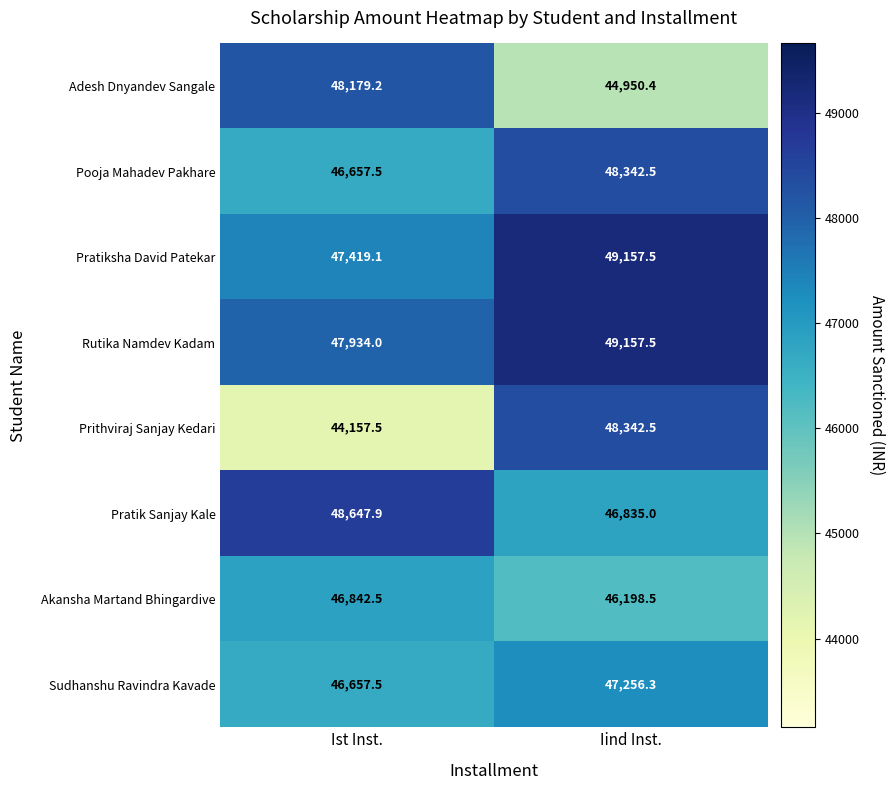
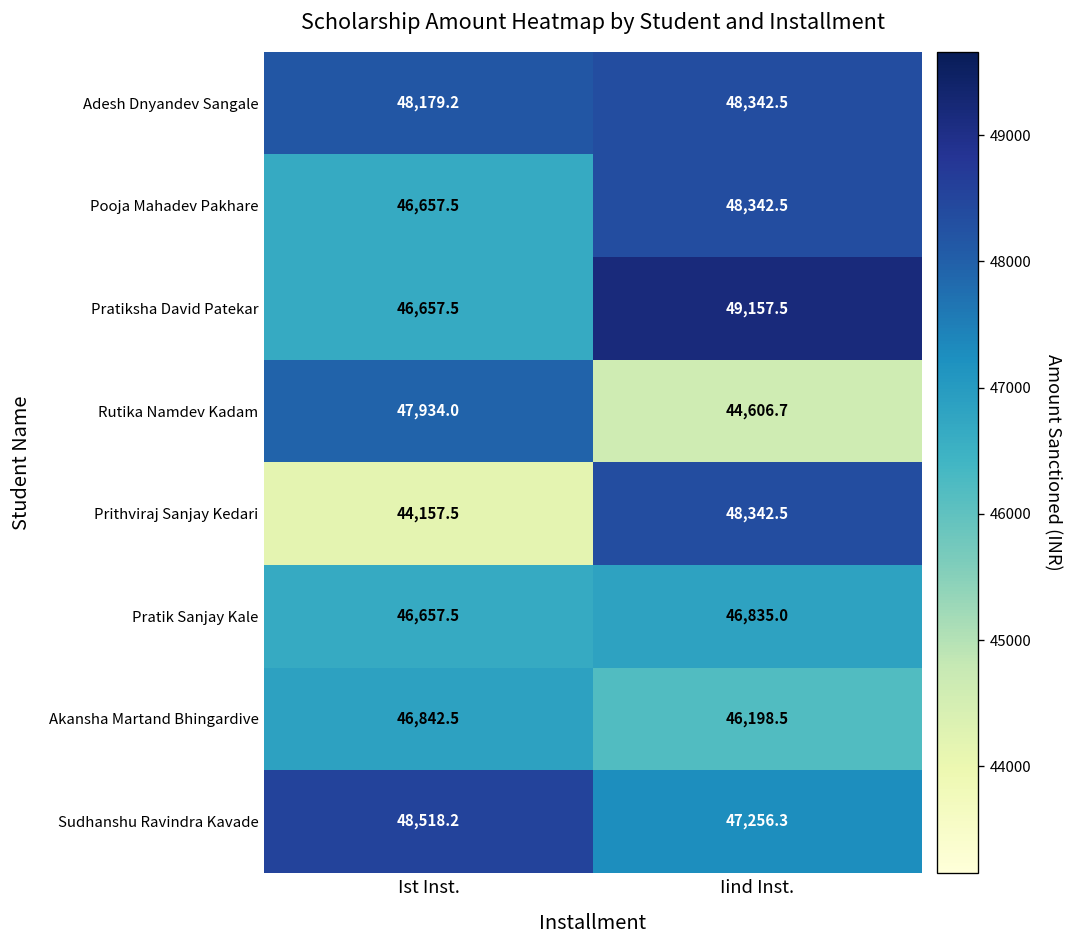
  {
    "Adesh Dnyandev Sangale": {
      "Ist Inst.": "48,179.2",
-     "Iind Inst.": "44,950.4"
+     "Iind Inst.": "48,342.5"
    },
    "Pooja Mahadev Pakhare": {
      "Ist Inst.": "46,657.5",
      "Iind Inst.": "48,342.5"
    },
    "Pratiksha David Patekar": {
-     "Ist Inst.": "47,419.1",
+     "Ist Inst.": "46,657.5",
      "Iind Inst.": "49,157.5"
    },
    "Rutika Namdev Kadam": {
      "Ist Inst.": "47,934.0",
-     "Iind Inst.": "49,157.5"
+     "Iind Inst.": "44,606.7"
    },
    "Prithviraj Sanjay Kedari": {
      "Ist Inst.": "44,157.5",
      "Iind Inst.": "48,342.5"
    },
    "Pratik Sanjay Kale": {
-     "Ist Inst.": "48,647.9",
+     "Ist Inst.": "46,657.5",
      "Iind Inst.": "46,835.0"
    },
    "Akansha Martand Bhingardive": {
      "Ist Inst.": "46,842.5",
      "Iind Inst.": "46,198.5"
    },
    "Sudhanshu Ravindra Kavade": {
-     "Ist Inst.": "46,657.5",
+     "Ist Inst.": "48,518.2",
      "Iind Inst.": "47,256.3"
    }
  }
